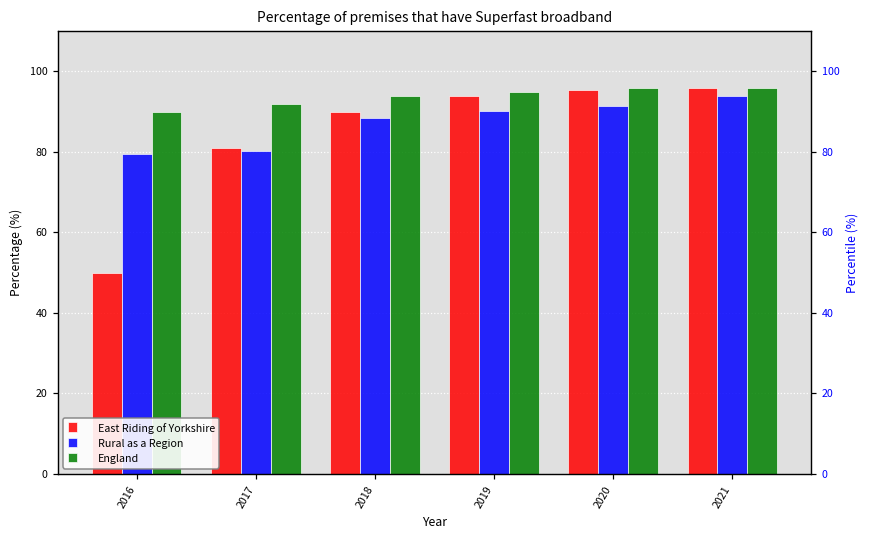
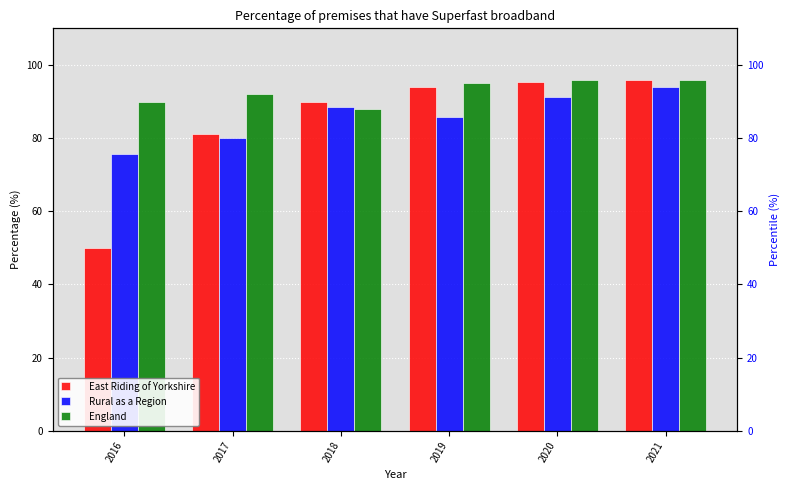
  {
    "East Riding of Yorkshire": {
      "2016": 50,
      "2017": 81,
      "2018": 90,
      "2019": 94,
      "2020": 95,
      "2021": 96
    },
    "Rural as a Region": {
-     "2016": 79,
+     "2016": 76,
      "2017": 80,
      "2018": 88,
-     "2019": 90,
+     "2019": 86,
      "2020": 91,
      "2021": 94
    },
    "England": {
      "2016": 90,
      "2017": 92,
-     "2018": 94,
+     "2018": 88,
      "2019": 95,
      "2020": 96,
      "2021": 96
    }
  }
